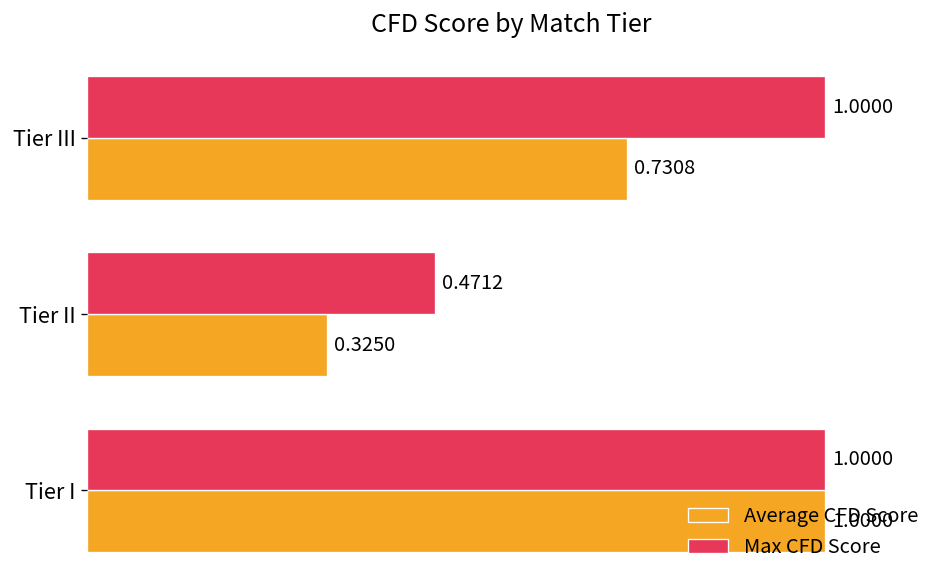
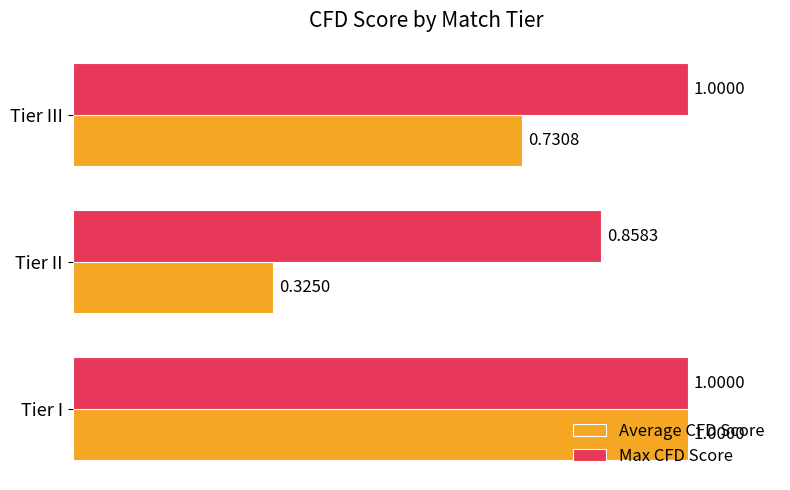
  {
    "Average CFD Score": {
      "Tier III": 0.7308,
      "Tier II": 0.3250,
      "Tier I": 1.0000
    },
    "Max CFD Score": {
      "Tier III": 1.0000,
-     "Tier II": 0.4712,
+     "Tier II": 0.8583,
      "Tier I": 1.0000
    }
  }
